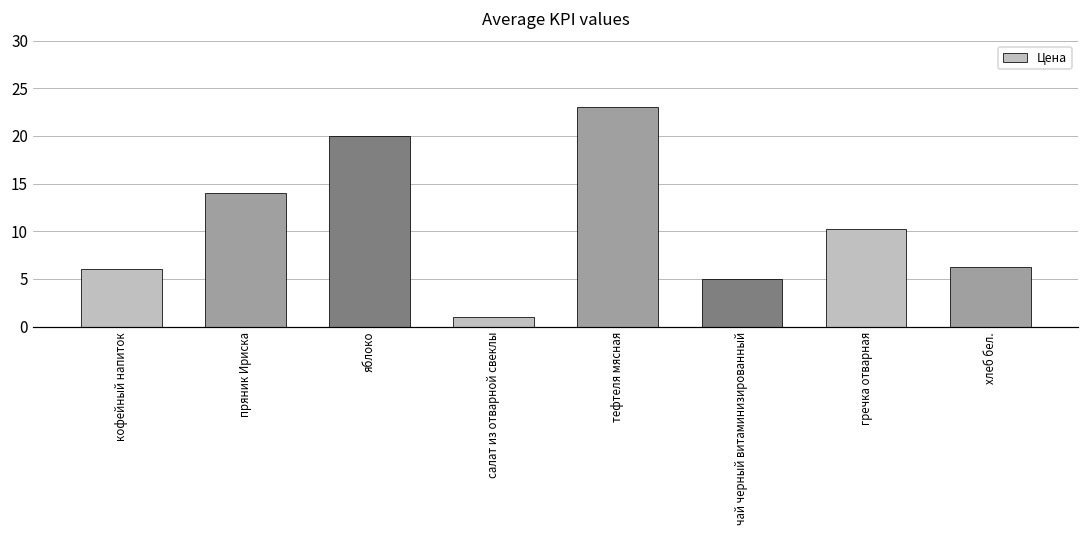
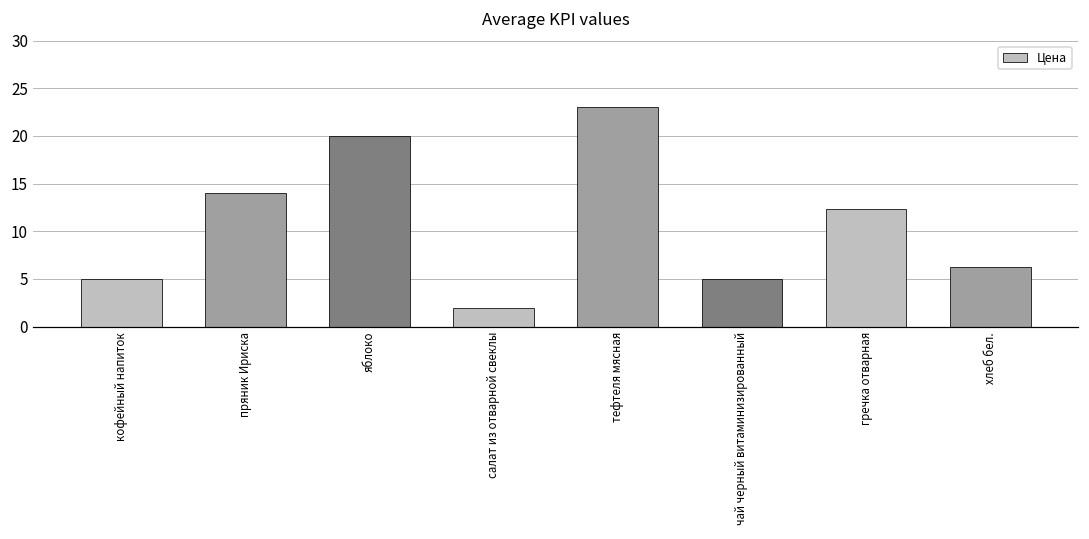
  {
-   "кофейный напиток": 6,
+   "кофейный напиток": 5,
    "пряник Ириска": 14,
    "яблоко": 20,
-   "салат из отварной свеклы": 1,
+   "салат из отварной свеклы": 2,
    "тефтеля мясная": 23,
    "чай черный витаминизированный": 5,
-   "гречка отварная": 10,
+   "гречка отварная": 12,
    "хлеб бел.": 6
  }
